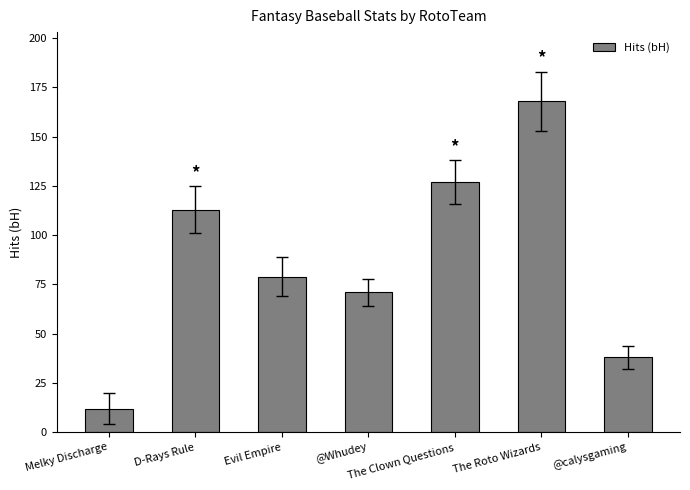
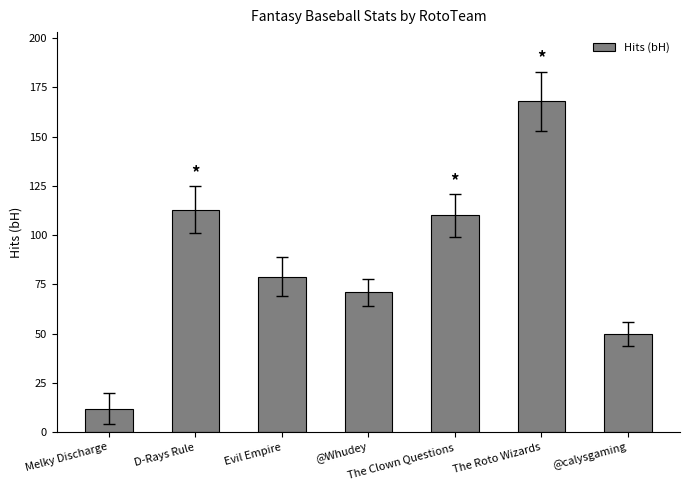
  {
    "Hits (bH)": {
      "Melky Discharge": 12,
      "D-Rays Rule": 113,
      "Evil Empire": 79,
      "@Whudey": 71,
-     "The Clown Questions": 127,
+     "The Clown Questions": 110,
      "The Roto Wizards": 168,
-     "@calysgaming": 38
+     "@calysgaming": 50
    }
  }
